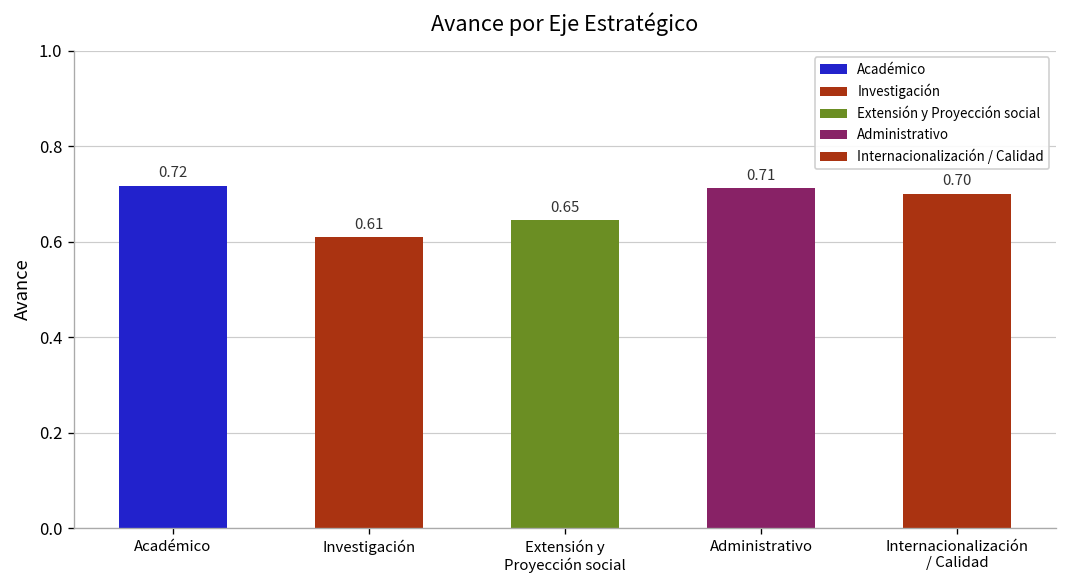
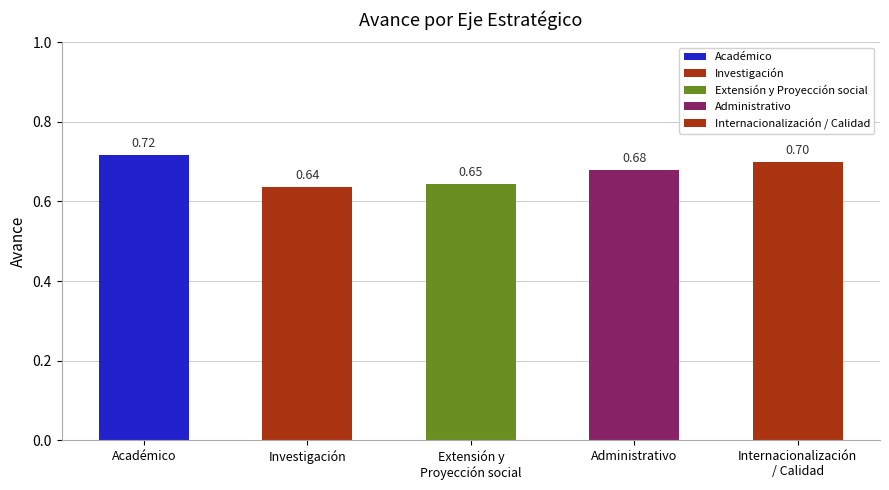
  {
    "Académico": 0.72,
-   "Investigación": 0.61,
+   "Investigación": 0.64,
    "Extensión y Proyección social": 0.65,
-   "Administrativo": 0.71,
+   "Administrativo": 0.68,
    "Internacionalización / Calidad": 0.70
  }
